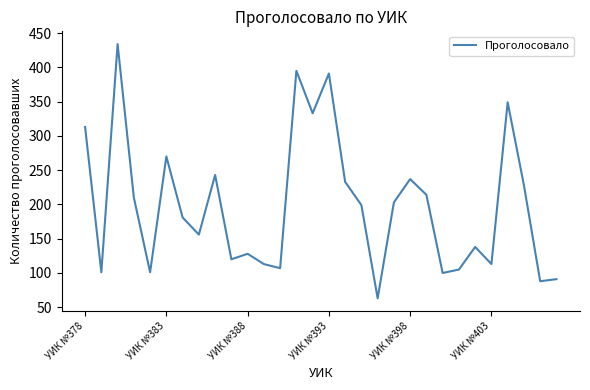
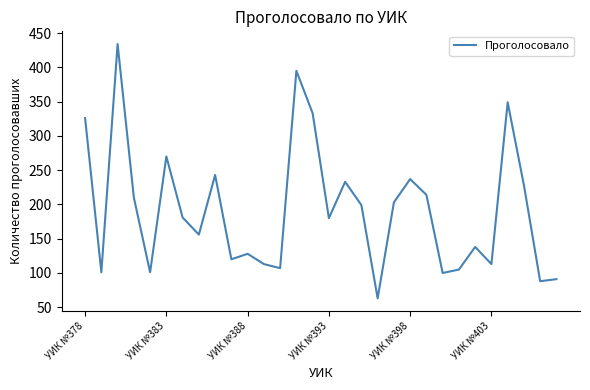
  {
-   "УИК №378": 310,
+   "УИК №378": 330,
    "УИК №383": 270,
    "УИК №388": 130,
-   "УИК №393": 390,
+   "УИК №393": 180,
    "УИК №398": 240,
    "УИК №403": 110
  }
